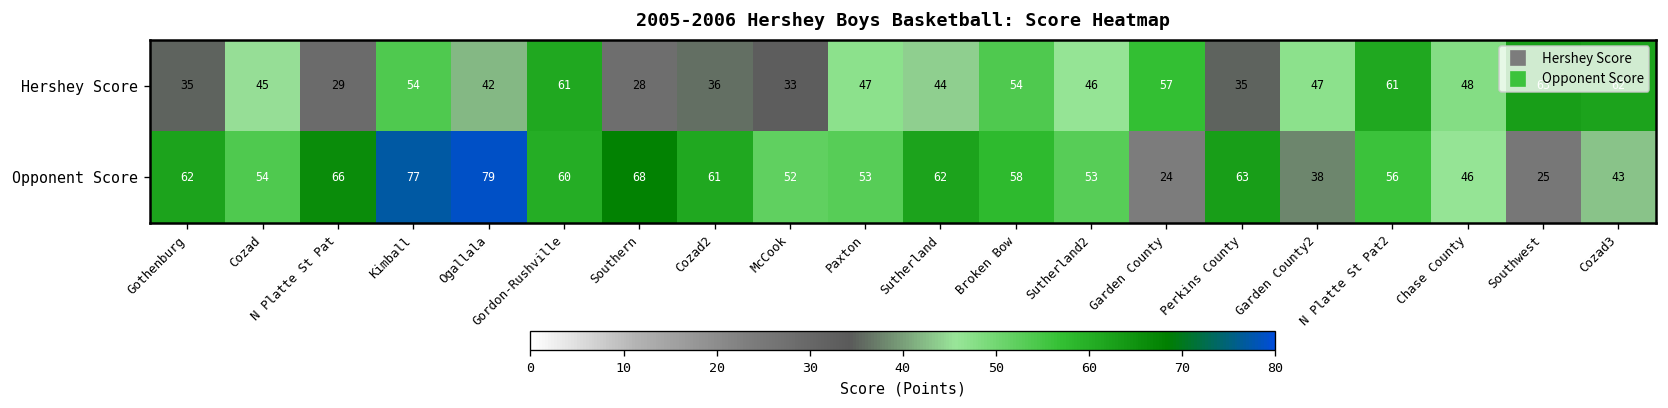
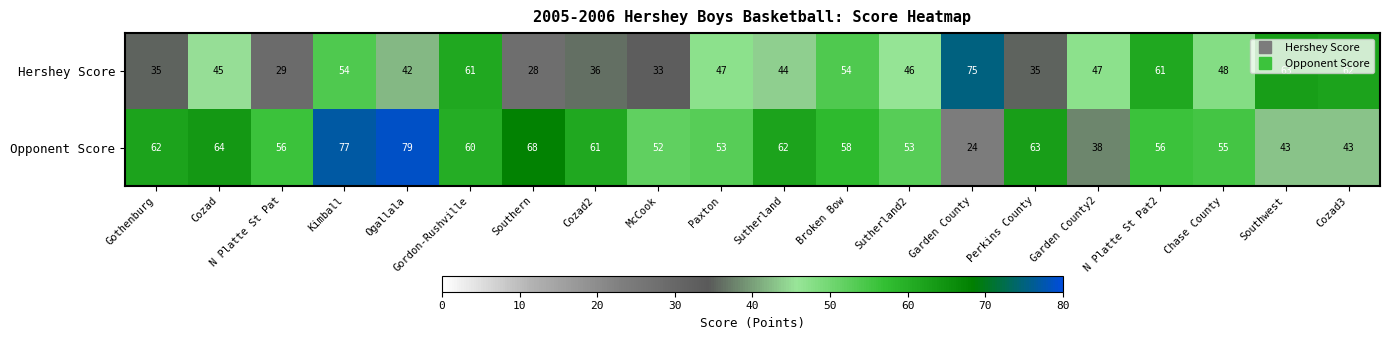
  {
    "Hershey Score": {
      "Gothenburg": 35,
      "Cozad": 45,
      "N Platte St Pat": 29,
      "Kimball": 54,
      "Ogallala": 42,
      "Gordon-Rushville": 61,
      "Southern": 28,
      "Cozad2": 36,
      "McCook": 33,
      "Paxton": 47,
      "Sutherland": 44,
      "Broken Bow": 54,
      "Sutherland2": 46,
-     "Garden County": 57,
+     "Garden County": 75,
      "Perkins County": 35,
      "Garden County2": 47,
      "N Platte St Pat2": 61,
      "Chase County": 48
    },
    "Opponent Score": {
      "Gothenburg": 62,
-     "Cozad": 54,
-     "N Platte St Pat": 66,
+     "Cozad": 64,
+     "N Platte St Pat": 56,
      "Kimball": 77,
      "Ogallala": 79,
      "Gordon-Rushville": 60,
      "Southern": 68,
      "Cozad2": 61,
      "McCook": 52,
      "Paxton": 53,
      "Sutherland": 62,
      "Broken Bow": 58,
      "Sutherland2": 53,
      "Garden County": 24,
      "Perkins County": 63,
      "Garden County2": 38,
      "N Platte St Pat2": 56,
-     "Chase County": 46,
-     "Southwest": 25,
+     "Chase County": 55,
+     "Southwest": 43,
      "Cozad3": 43
    }
  }
